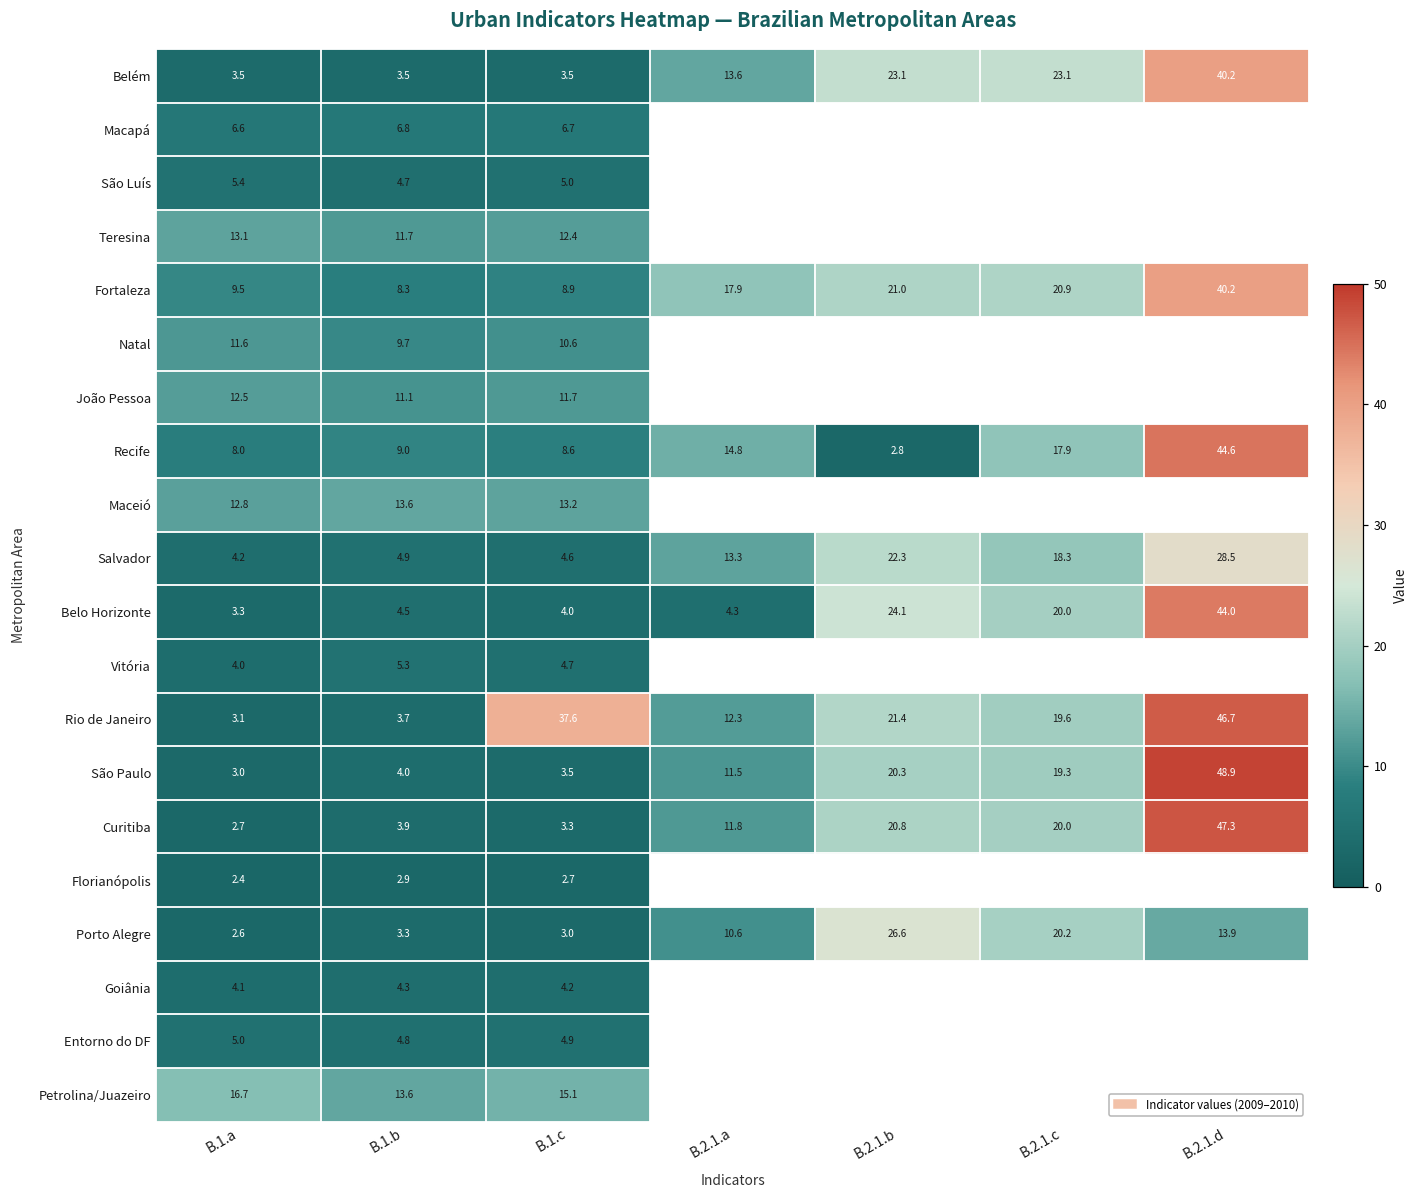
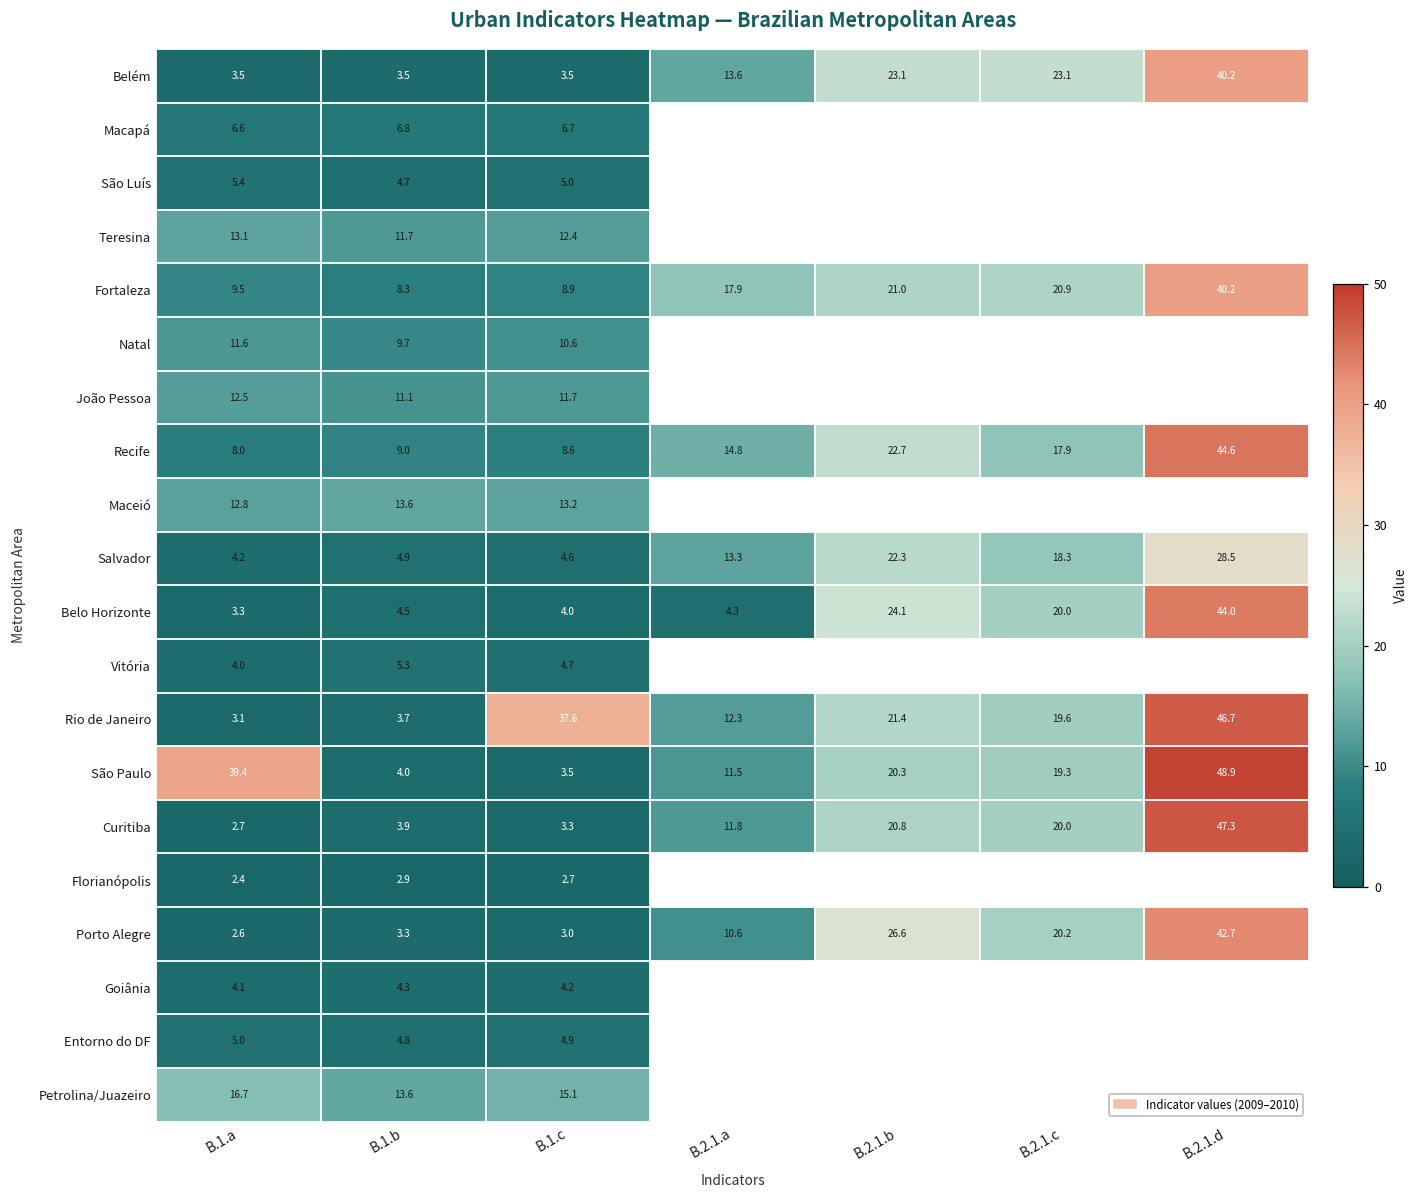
  {
    "Belém": {
      "B.1.a": 3.5,
      "B.1.b": 3.5,
      "B.1.c": 3.5,
      "B.2.1.a": 13.6,
      "B.2.1.b": 23.1,
      "B.2.1.c": 23.1,
      "B.2.1.d": 40.2
    },
    "Macapá": {
      "B.1.a": 6.6,
      "B.1.b": 6.8,
      "B.1.c": 6.7
    },
    "São Luís": {
      "B.1.a": 5.4,
      "B.1.b": 4.7,
      "B.1.c": 5.0
    },
    "Teresina": {
      "B.1.a": 13.1,
      "B.1.b": 11.7,
      "B.1.c": 12.4
    },
    "Fortaleza": {
      "B.1.a": 9.5,
      "B.1.b": 8.3,
      "B.1.c": 8.9,
      "B.2.1.a": 17.9,
      "B.2.1.b": 21.0,
      "B.2.1.c": 20.9,
      "B.2.1.d": 40.2
    },
    "Natal": {
      "B.1.a": 11.6,
      "B.1.b": 9.7,
      "B.1.c": 10.6
    },
    "João Pessoa": {
      "B.1.a": 12.5,
      "B.1.b": 11.1,
      "B.1.c": 11.7
    },
    "Recife": {
      "B.1.a": 8.0,
      "B.1.b": 9.0,
      "B.1.c": 8.6,
      "B.2.1.a": 14.8,
-     "B.2.1.b": 2.8,
+     "B.2.1.b": 22.7,
      "B.2.1.c": 17.9,
      "B.2.1.d": 44.6
    },
    "Maceió": {
      "B.1.a": 12.8,
      "B.1.b": 13.6,
      "B.1.c": 13.2
    },
    "Salvador": {
      "B.1.a": 4.2,
      "B.1.b": 4.9,
      "B.1.c": 4.6,
      "B.2.1.a": 13.3,
      "B.2.1.b": 22.3,
      "B.2.1.c": 18.3,
      "B.2.1.d": 28.5
    },
    "Belo Horizonte": {
      "B.1.a": 3.3,
      "B.1.b": 4.5,
      "B.1.c": 4.0,
      "B.2.1.a": 4.3,
      "B.2.1.b": 24.1,
      "B.2.1.c": 20.0,
      "B.2.1.d": 44.0
    },
    "Vitória": {
      "B.1.a": 4.0,
      "B.1.b": 5.3,
      "B.1.c": 4.7
    },
    "Rio de Janeiro": {
      "B.1.a": 3.1,
      "B.1.b": 3.7,
      "B.1.c": 37.6,
      "B.2.1.a": 12.3,
      "B.2.1.b": 21.4,
      "B.2.1.c": 19.6,
      "B.2.1.d": 46.7
    },
    "São Paulo": {
-     "B.1.a": 3.0,
+     "B.1.a": 39.4,
      "B.1.b": 4.0,
      "B.1.c": 3.5,
      "B.2.1.a": 11.5,
      "B.2.1.b": 20.3,
      "B.2.1.c": 19.3,
      "B.2.1.d": 48.9
    },
    "Curitiba": {
      "B.1.a": 2.7,
      "B.1.b": 3.9,
      "B.1.c": 3.3,
      "B.2.1.a": 11.8,
      "B.2.1.b": 20.8,
      "B.2.1.c": 20.0,
      "B.2.1.d": 47.3
    },
    "Florianópolis": {
      "B.1.a": 2.4,
      "B.1.b": 2.9,
      "B.1.c": 2.7
    },
    "Porto Alegre": {
      "B.1.a": 2.6,
      "B.1.b": 3.3,
      "B.1.c": 3.0,
      "B.2.1.a": 10.6,
      "B.2.1.b": 26.6,
      "B.2.1.c": 20.2,
-     "B.2.1.d": 13.9
+     "B.2.1.d": 42.7
    },
    "Goiânia": {
      "B.1.a": 4.1,
      "B.1.b": 4.3,
      "B.1.c": 4.2
    },
    "Entorno do DF": {
      "B.1.a": 5.0,
      "B.1.b": 4.8,
      "B.1.c": 4.9
    },
    "Petrolina/Juazeiro": {
      "B.1.a": 16.7,
      "B.1.b": 13.6,
      "B.1.c": 15.1
    }
  }
